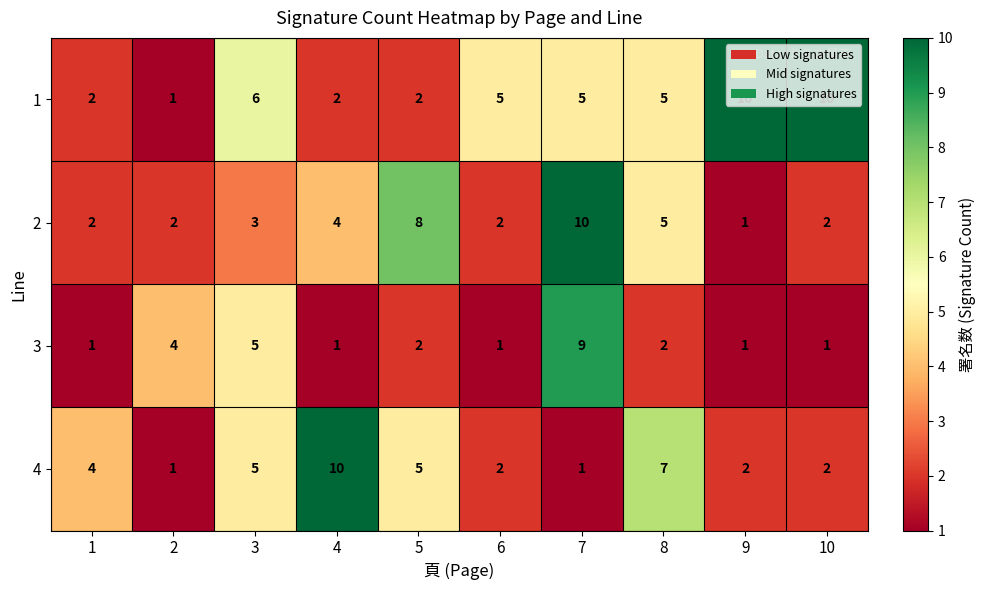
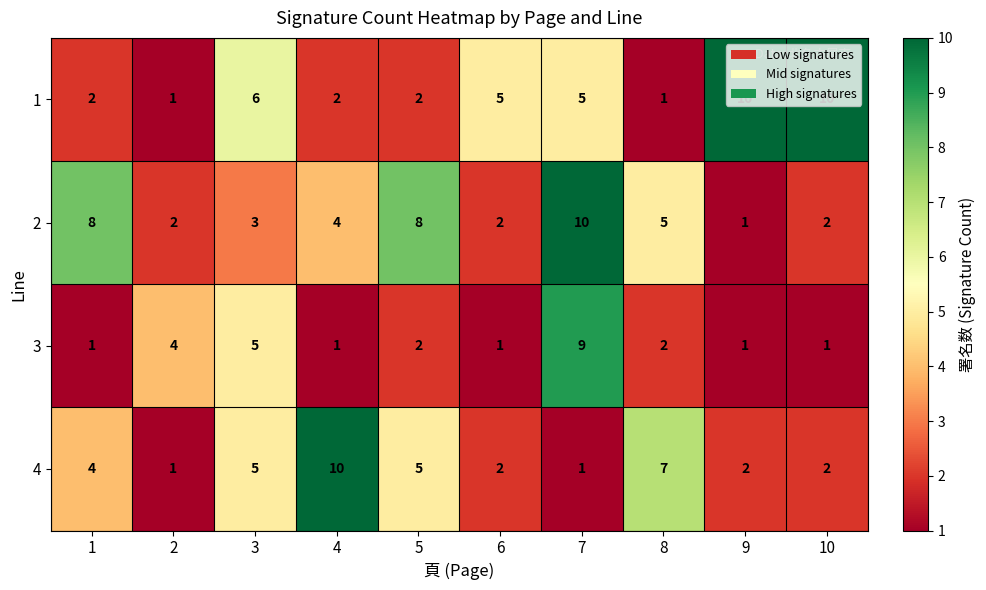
  {
    "1": {
      "1": 2,
      "2": 1,
      "3": 6,
      "4": 2,
      "5": 2,
      "6": 5,
      "7": 5,
-     "8": 5
+     "8": 1
    },
    "2": {
-     "1": 2,
+     "1": 8,
      "2": 2,
      "3": 3,
      "4": 4,
      "5": 8,
      "6": 2,
      "7": 10,
      "8": 5,
      "9": 1,
      "10": 2
    },
    "3": {
      "1": 1,
      "2": 4,
      "3": 5,
      "4": 1,
      "5": 2,
      "6": 1,
      "7": 9,
      "8": 2,
      "9": 1,
      "10": 1
    },
    "4": {
      "1": 4,
      "2": 1,
      "3": 5,
      "4": 10,
      "5": 5,
      "6": 2,
      "7": 1,
      "8": 7,
      "9": 2,
      "10": 2
    }
  }
